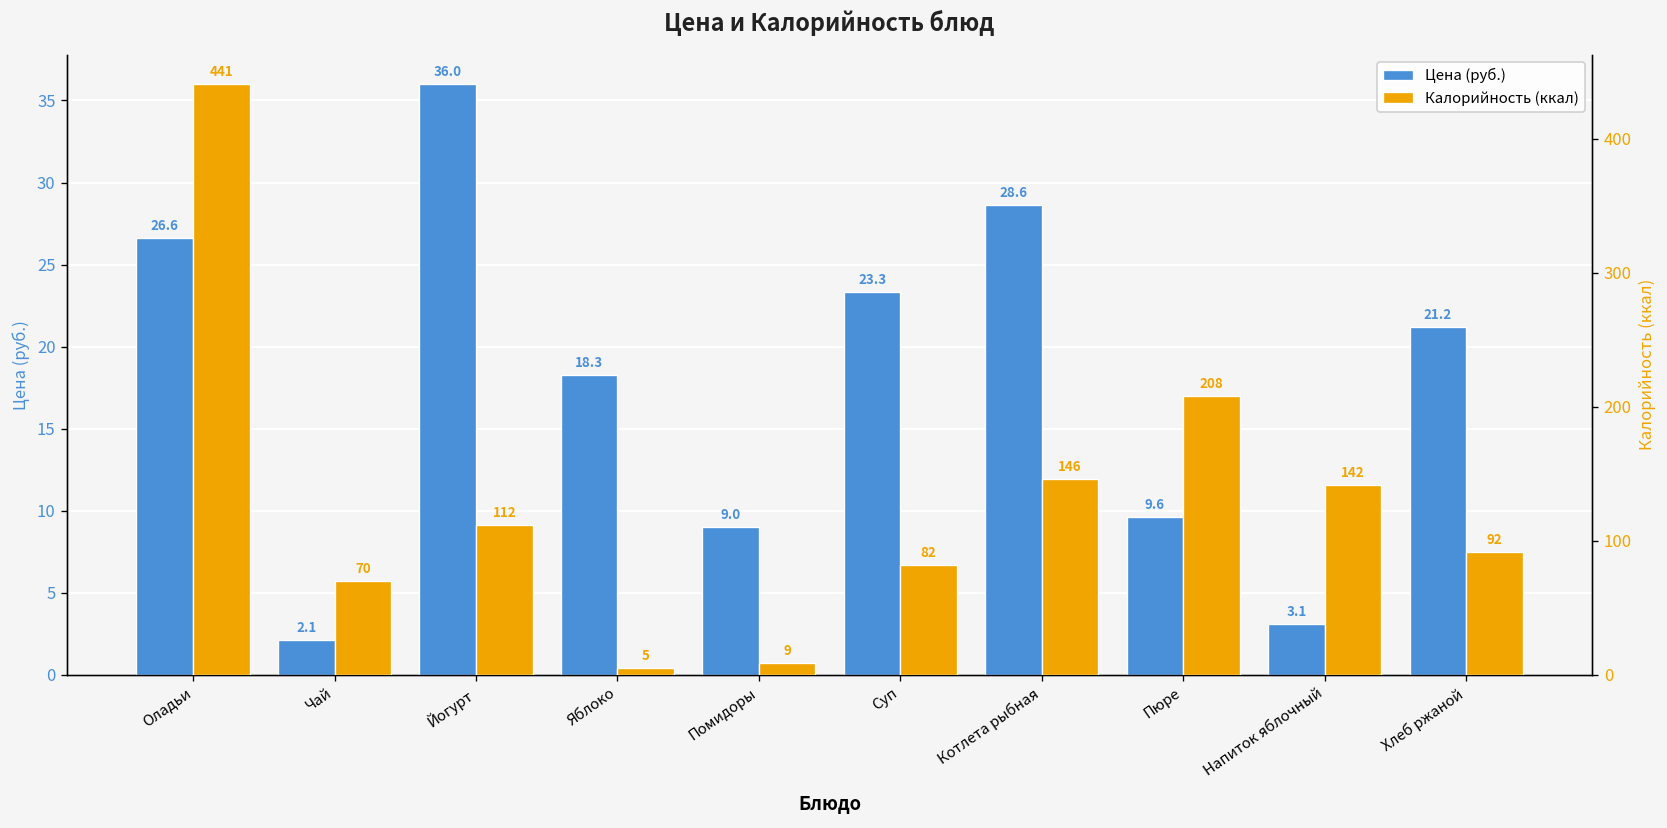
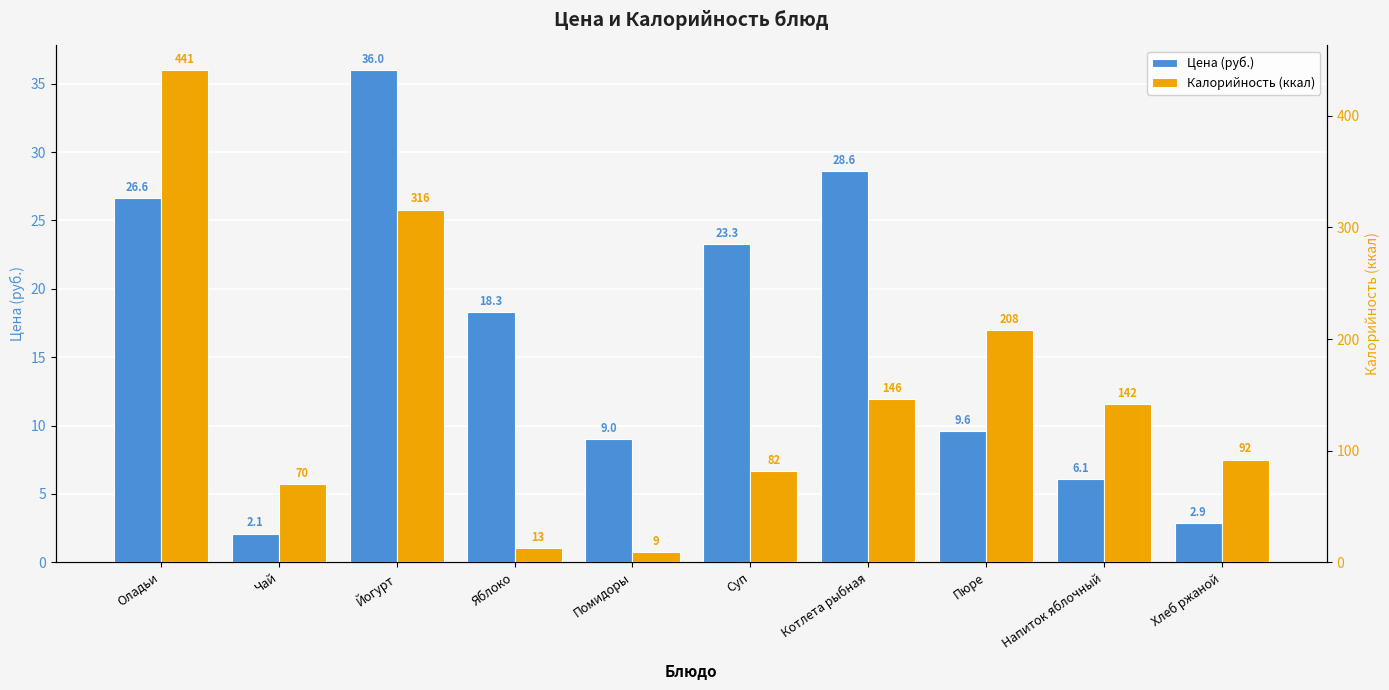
  {
    "Цена (руб.)": {
      "Оладьи": 26.6,
      "Чай": 2.1,
      "Йогурт": 36.0,
      "Яблоко": 18.3,
      "Помидоры": 9.0,
      "Суп": 23.3,
      "Котлета рыбная": 28.6,
      "Пюре": 9.6,
-     "Напиток яблочный": 3.1,
-     "Хлеб ржаной": 21.2
+     "Напиток яблочный": 6.1,
+     "Хлеб ржаной": 2.9
    },
    "Калорийность (ккал)": {
      "Оладьи": 441,
      "Чай": 70,
-     "Йогурт": 112,
-     "Яблоко": 5,
+     "Йогурт": 316,
+     "Яблоко": 13,
      "Помидоры": 9,
      "Суп": 82,
      "Котлета рыбная": 146,
      "Пюре": 208,
      "Напиток яблочный": 142,
      "Хлеб ржаной": 92
    }
  }
